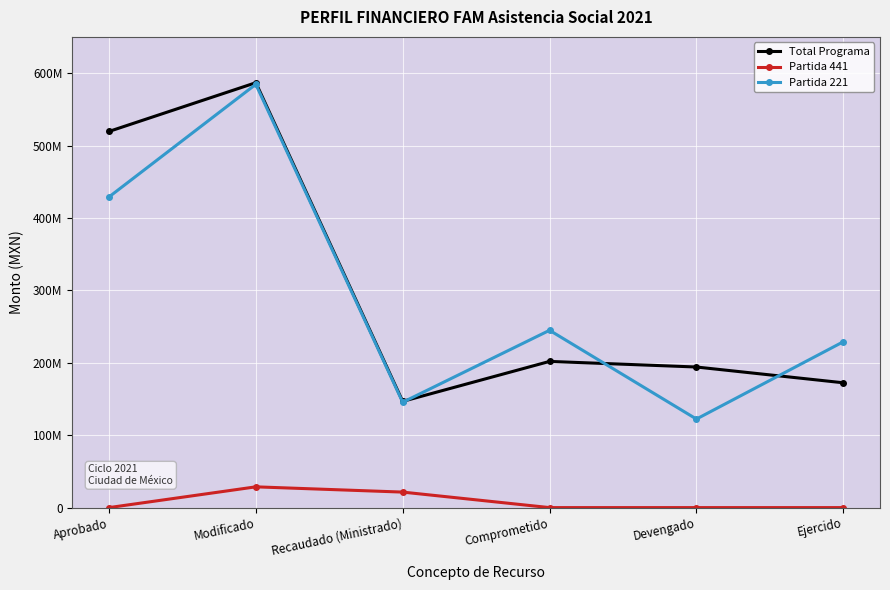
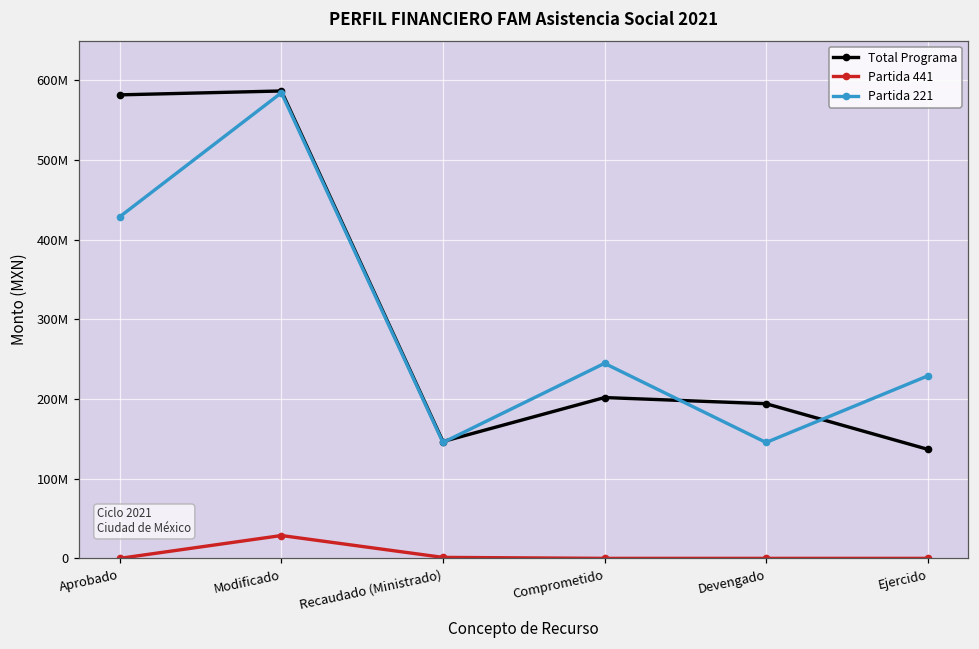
  {
    "Total Programa": {
-     "Aprobado": 520000000,
+     "Aprobado": 580000000,
      "Comprometido": 200000000,
      "Devengado": 190000000,
-     "Ejercido": 170000000
+     "Ejercido": 140000000
    },
    "Partida 441": {
      "Modificado": 30000000,
-     "Recaudado (Ministrado)": 20000000,
+     "Recaudado (Ministrado)": 0,
      "Comprometido": 0,
      "Devengado": 0,
      "Ejercido": 0
    },
    "Partida 221": {
      "Aprobado": 430000000,
      "Comprometido": 240000000,
-     "Devengado": 120000000,
+     "Devengado": 150000000,
      "Ejercido": 230000000
    }
  }
